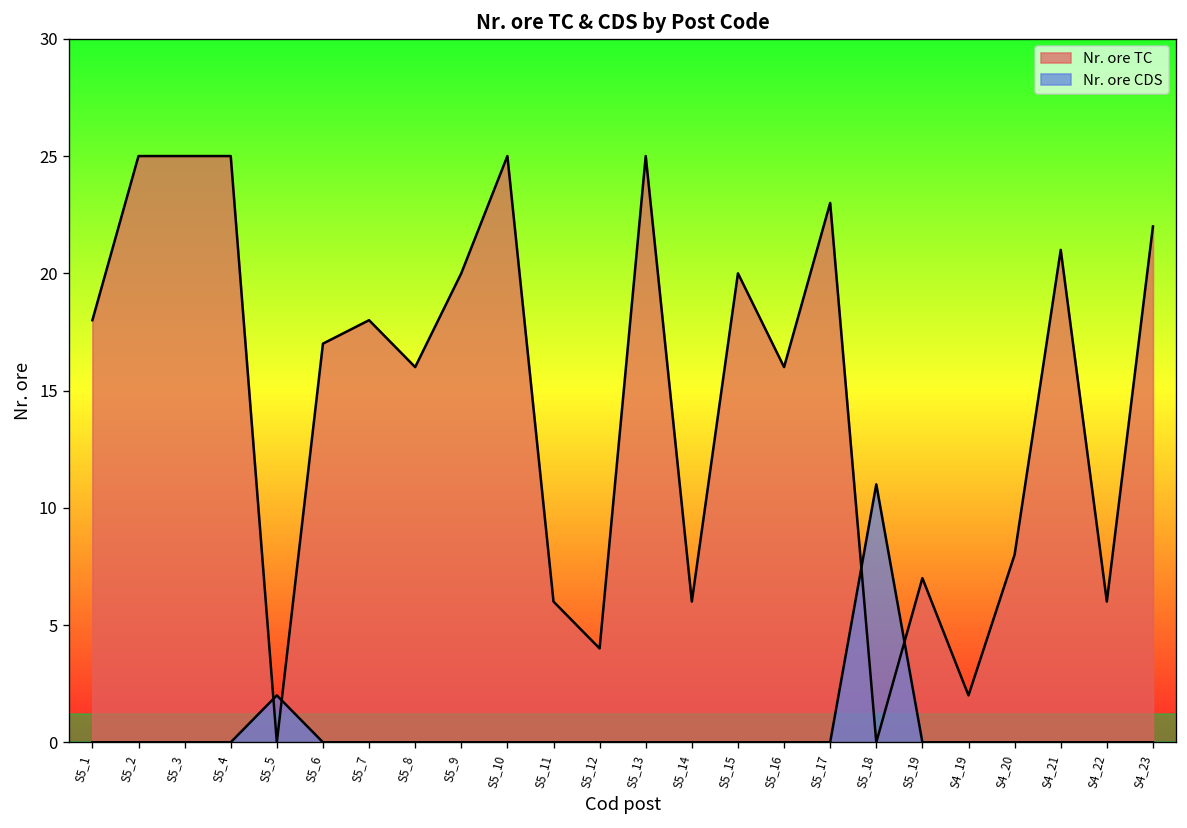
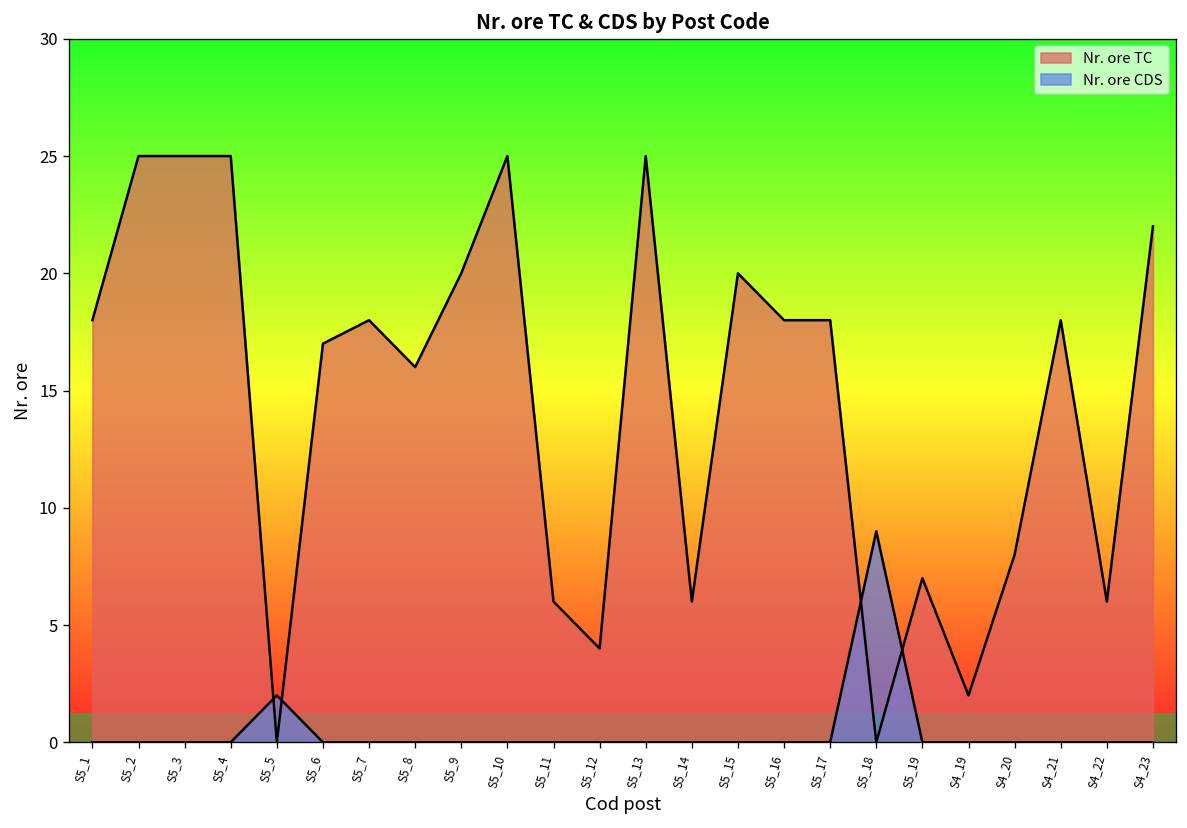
  {
    "Nr. ore TC": {
      "S5_1": 18,
      "S5_2": 25,
      "S5_3": 25,
      "S5_4": 25,
      "S5_6": 17,
      "S5_7": 18,
      "S5_8": 16,
      "S5_9": 20,
      "S5_10": 25,
      "S5_11": 6,
      "S5_12": 4,
      "S5_13": 25,
      "S5_14": 6,
      "S5_15": 20,
-     "S5_16": 16,
-     "S5_17": 23,
+     "S5_16": 18,
+     "S5_17": 18,
      "S5_19": 7,
      "S4_19": 2,
      "S4_20": 8,
-     "S4_21": 21,
+     "S4_21": 18,
      "S4_22": 6,
      "S4_23": 22
    },
    "Nr. ore CDS": {
      "S5_5": 2,
-     "S5_18": 11
+     "S5_18": 9
    }
  }
